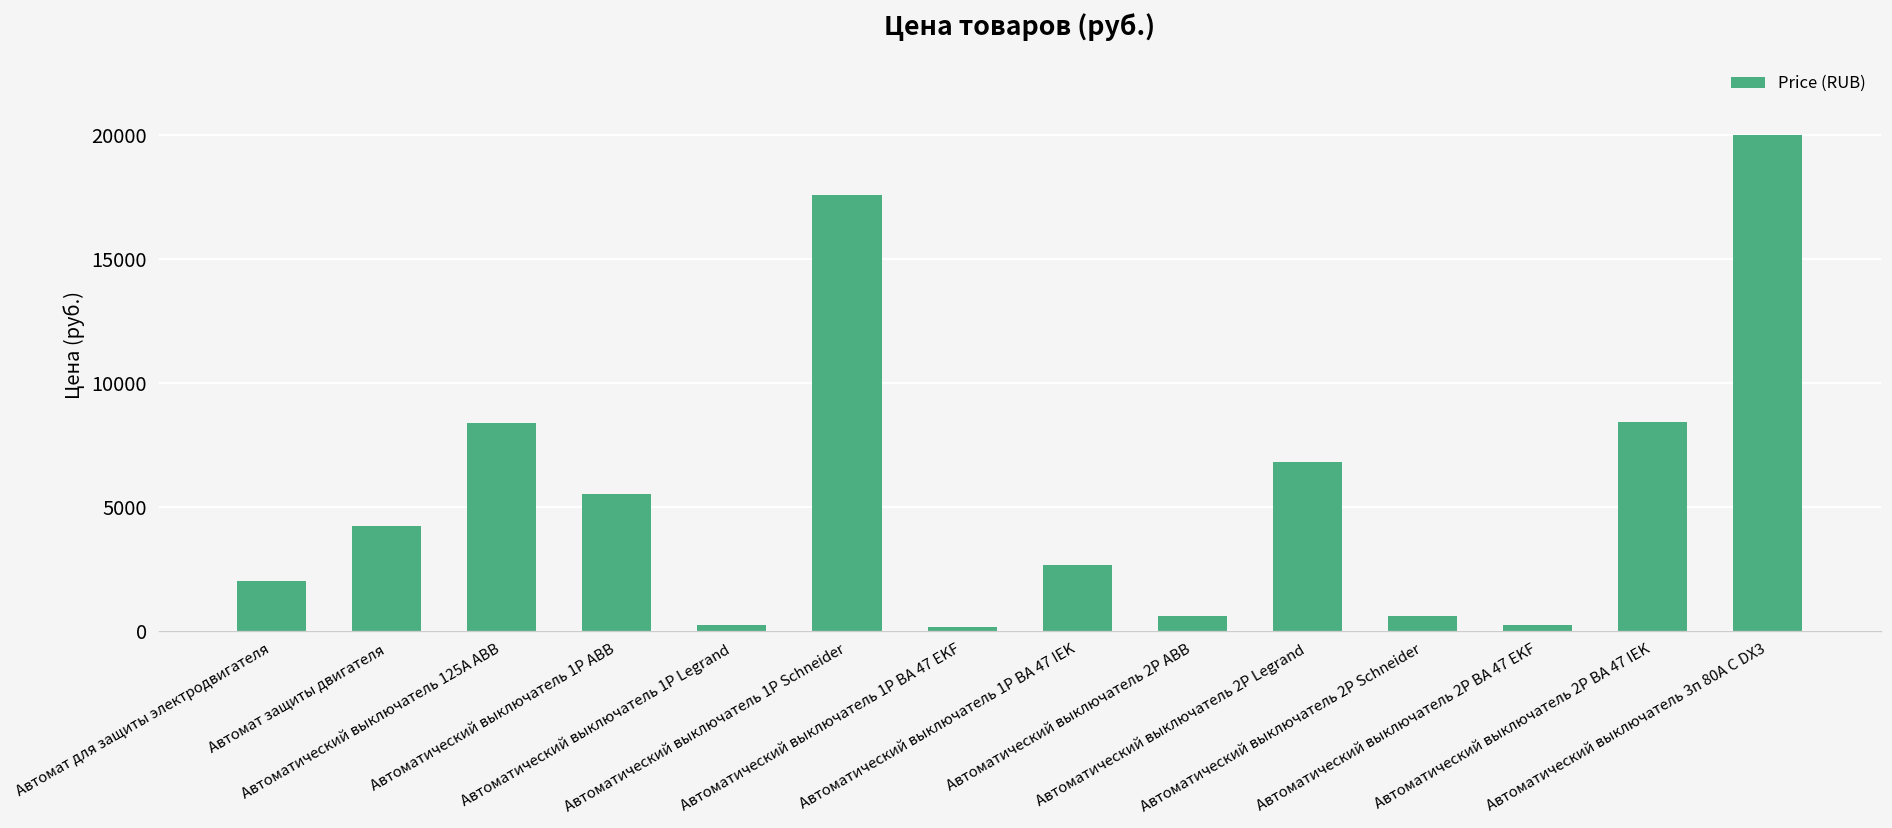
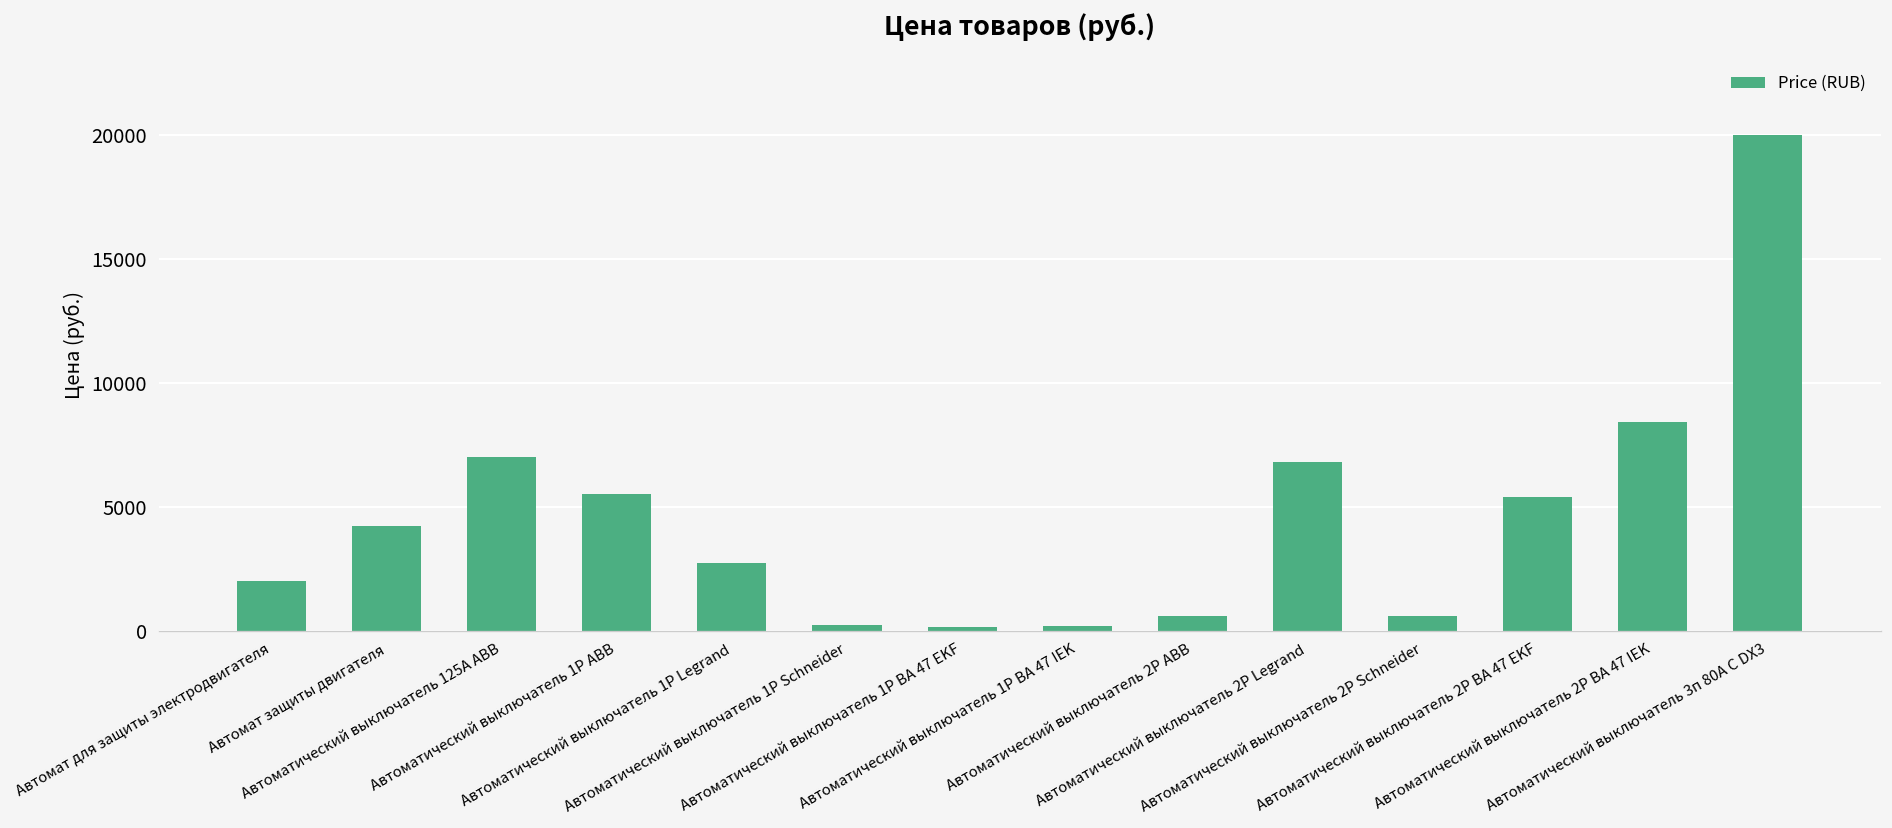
  {
    "Автомат для защиты электродвигателя": 2000,
    "Автомат защиты двигателя": 4200,
-   "Автоматический выключатель 125А ABB": 8400,
+   "Автоматический выключатель 125А ABB": 7000,
    "Автоматический выключатель 1Р ABB": 5500,
-   "Автоматический выключатель 1Р Legrand": 200,
-   "Автоматический выключатель 1Р Schneider": 17600,
+   "Автоматический выключатель 1Р Legrand": 2700,
+   "Автоматический выключатель 1Р Schneider": 200,
    "Автоматический выключатель 1Р ВА 47 EKF": 200,
-   "Автоматический выключатель 1Р ВА 47 IEK": 2600,
+   "Автоматический выключатель 1Р ВА 47 IEK": 200,
    "Автоматический выключатель 2Р ABB": 600,
    "Автоматический выключатель 2Р Legrand": 6800,
    "Автоматический выключатель 2Р Schneider": 600,
-   "Автоматический выключатель 2Р ВА 47 EKF": 200,
+   "Автоматический выключатель 2Р ВА 47 EKF": 5400,
    "Автоматический выключатель 2Р ВА 47 IEK": 8400,
    "Автоматический выключатель 3п 80А C DX3": 20000
  }
